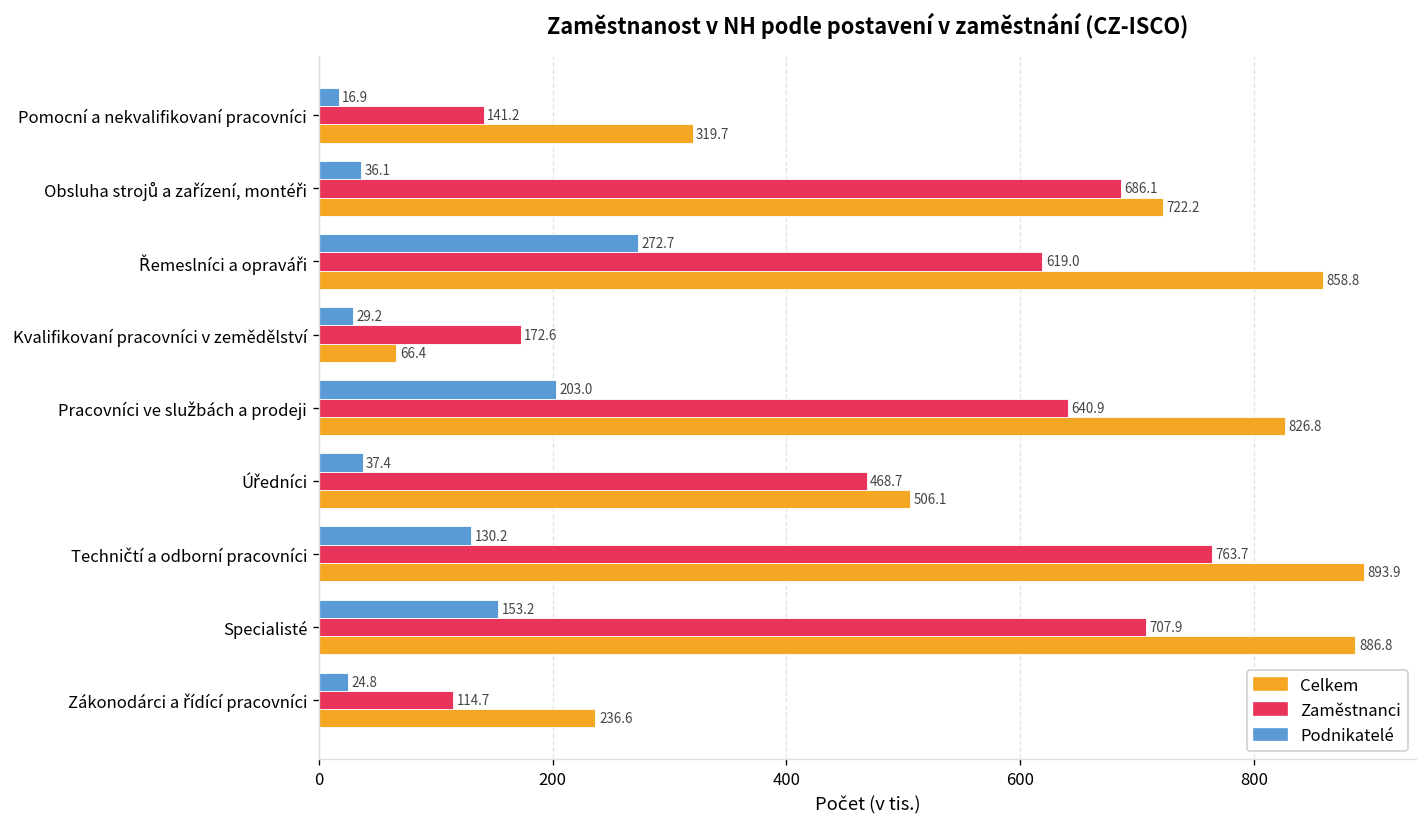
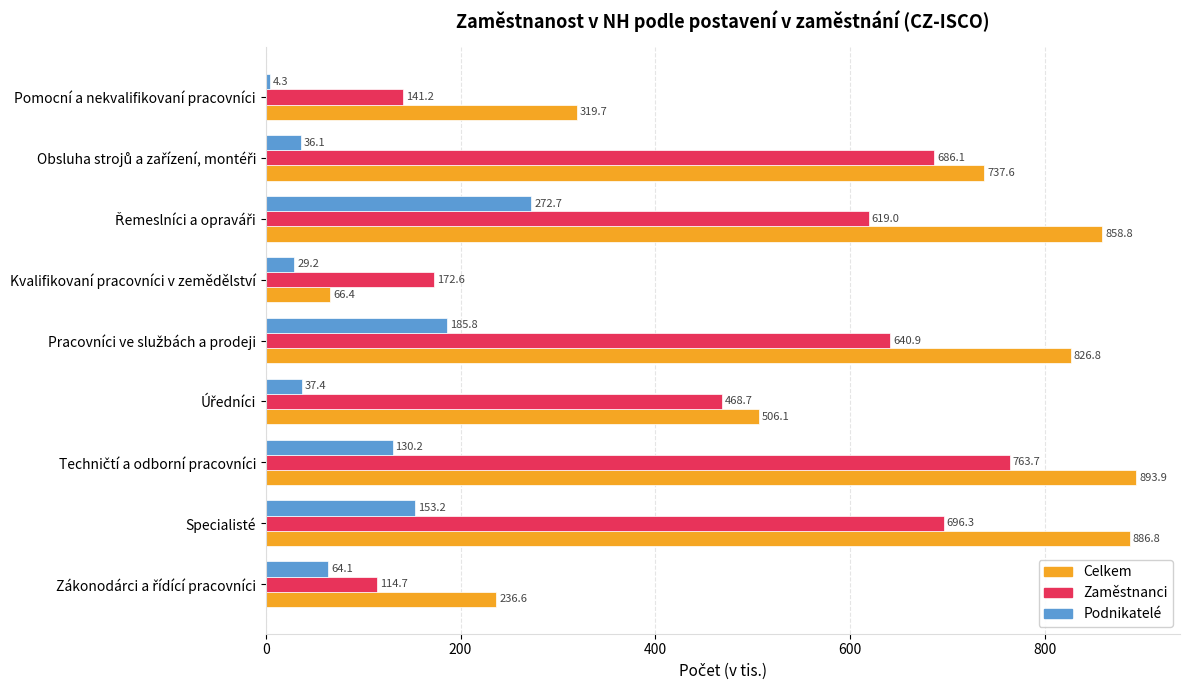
  {
    "Celkem": {
      "Pomocní a nekvalifikovaní pracovníci": 319.7,
-     "Obsluha strojů a zařízení, montéři": 722.2,
+     "Obsluha strojů a zařízení, montéři": 737.6,
      "Řemeslníci a opraváři": 858.8,
      "Kvalifikovaní pracovníci v zemědělství": 66.4,
      "Pracovníci ve službách a prodeji": 826.8,
      "Úředníci": 506.1,
      "Techničtí a odborní pracovníci": 893.9,
      "Specialisté": 886.8,
      "Zákonodárci a řídící pracovníci": 236.6
    },
    "Zaměstnanci": {
      "Pomocní a nekvalifikovaní pracovníci": 141.2,
      "Obsluha strojů a zařízení, montéři": 686.1,
      "Řemeslníci a opraváři": 619.0,
      "Kvalifikovaní pracovníci v zemědělství": 172.6,
      "Pracovníci ve službách a prodeji": 640.9,
      "Úředníci": 468.7,
      "Techničtí a odborní pracovníci": 763.7,
-     "Specialisté": 707.9,
+     "Specialisté": 696.3,
      "Zákonodárci a řídící pracovníci": 114.7
    },
    "Podnikatelé": {
-     "Pomocní a nekvalifikovaní pracovníci": 16.9,
+     "Pomocní a nekvalifikovaní pracovníci": 4.3,
      "Obsluha strojů a zařízení, montéři": 36.1,
      "Řemeslníci a opraváři": 272.7,
      "Kvalifikovaní pracovníci v zemědělství": 29.2,
-     "Pracovníci ve službách a prodeji": 203.0,
+     "Pracovníci ve službách a prodeji": 185.8,
      "Úředníci": 37.4,
      "Techničtí a odborní pracovníci": 130.2,
      "Specialisté": 153.2,
-     "Zákonodárci a řídící pracovníci": 24.8
+     "Zákonodárci a řídící pracovníci": 64.1
    }
  }
